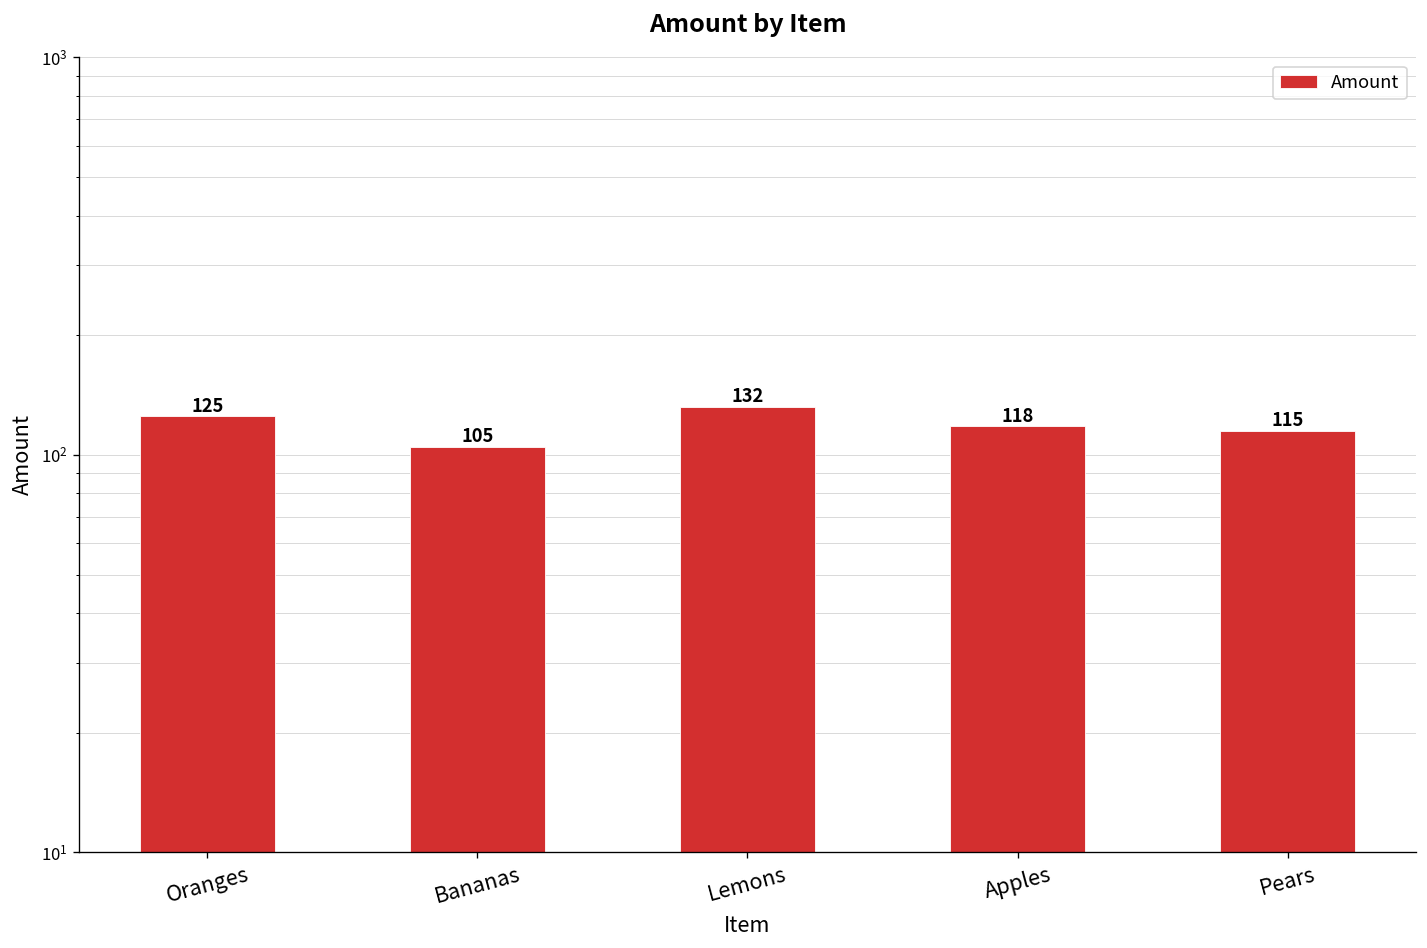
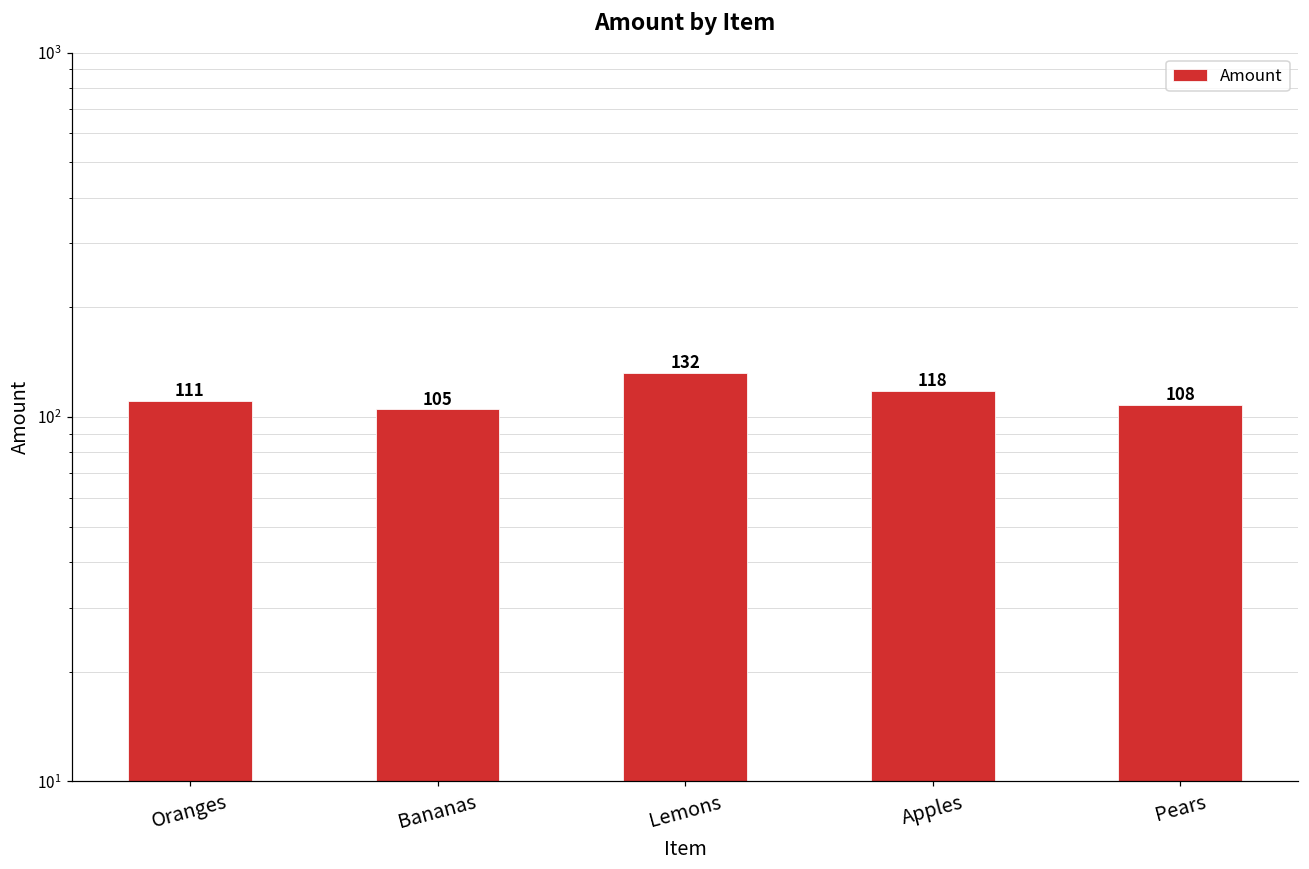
  {
-   "Oranges": 125,
+   "Oranges": 111,
    "Bananas": 105,
    "Lemons": 132,
    "Apples": 118,
-   "Pears": 115
+   "Pears": 108
  }
